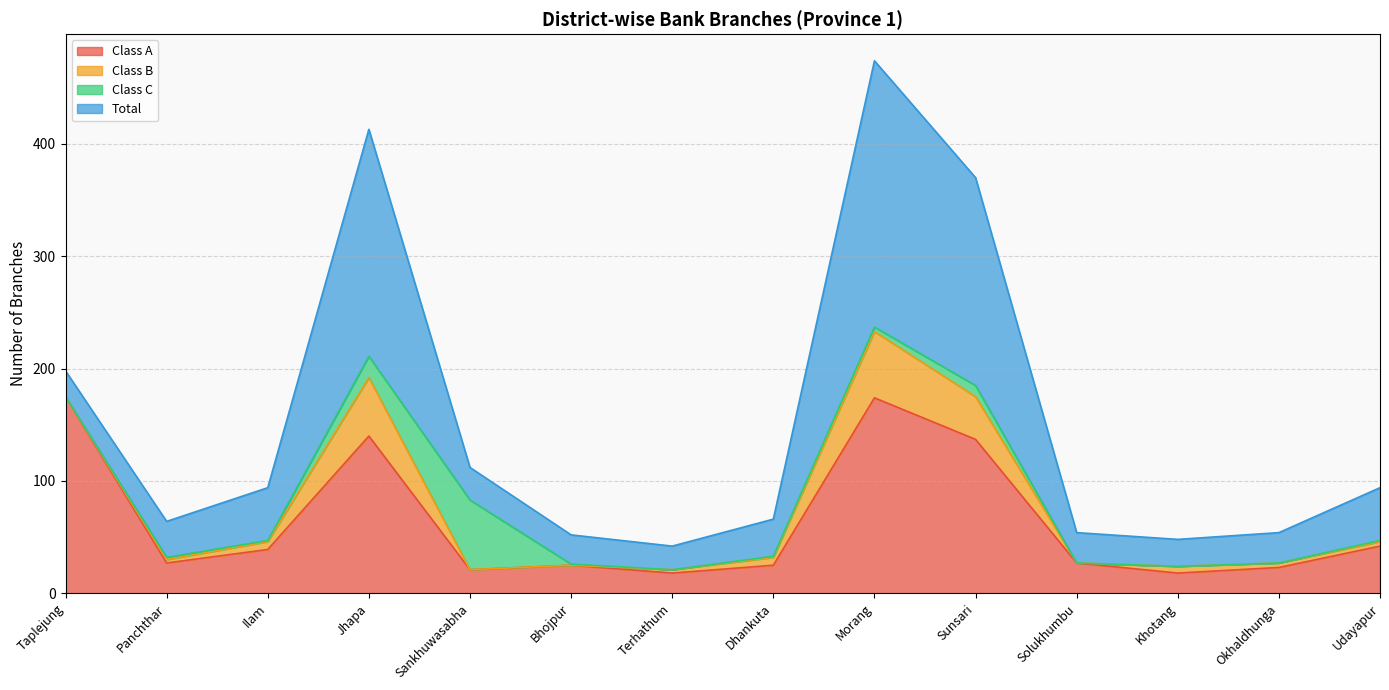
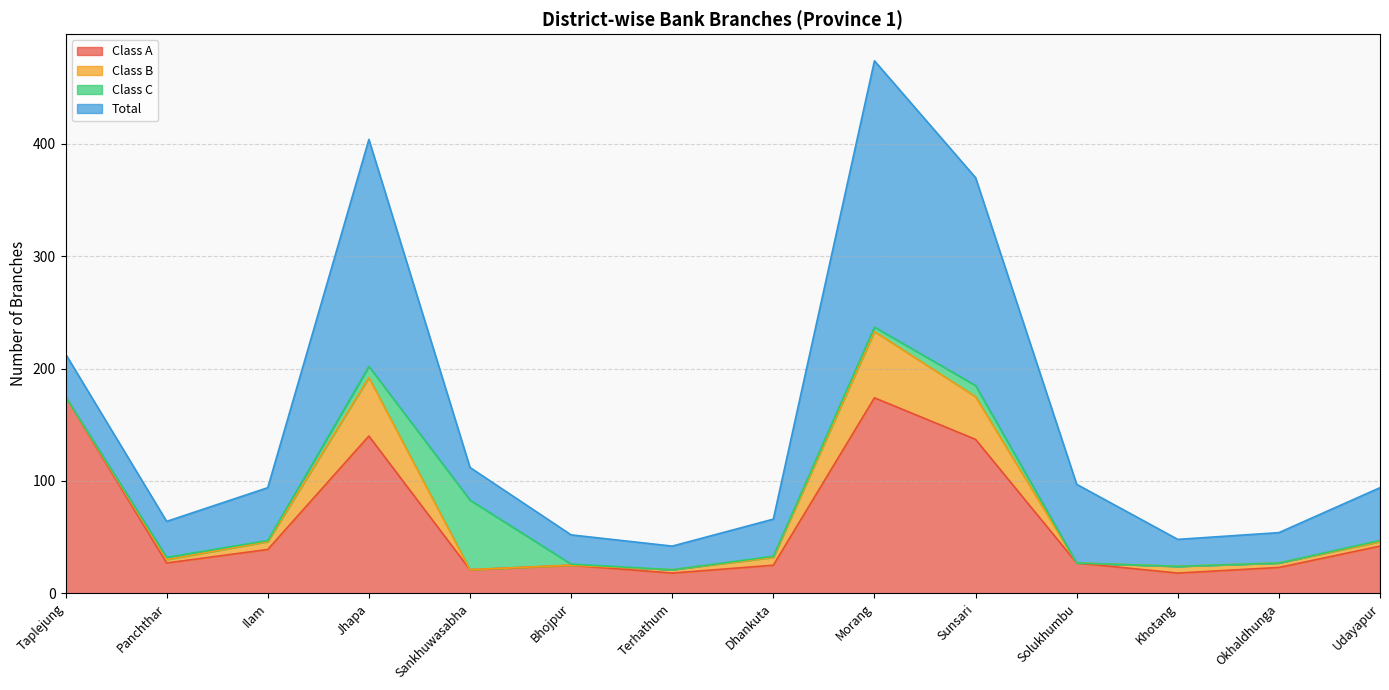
  {
    "Class A": {
      "Panchthar": 27,
      "Ilam": 39,
      "Jhapa": 140,
      "Terhathum": 18,
      "Dhankuta": 25,
      "Morang": 174,
      "Sunsari": 137,
      "Khotang": 18,
      "Okhaldhunga": 23,
      "Udayapur": 42
    },
    "Class B": {
      "Jhapa": 52,
      "Morang": 59,
      "Sunsari": 38
    },
    "Class C": {
-     "Jhapa": 19,
+     "Jhapa": 10,
      "Sankhuwasabha": 62,
      "Morang": 4,
      "Sunsari": 10
    },
    "Total": {
-     "Taplejung": 23,
+     "Taplejung": 38,
      "Panchthar": 32,
      "Ilam": 47,
      "Jhapa": 202,
      "Sankhuwasabha": 29,
      "Bhojpur": 26,
      "Terhathum": 21,
      "Dhankuta": 33,
      "Morang": 237,
      "Sunsari": 185,
-     "Solukhumbu": 27,
+     "Solukhumbu": 70,
      "Khotang": 24,
      "Okhaldhunga": 27,
      "Udayapur": 47
    }
  }
